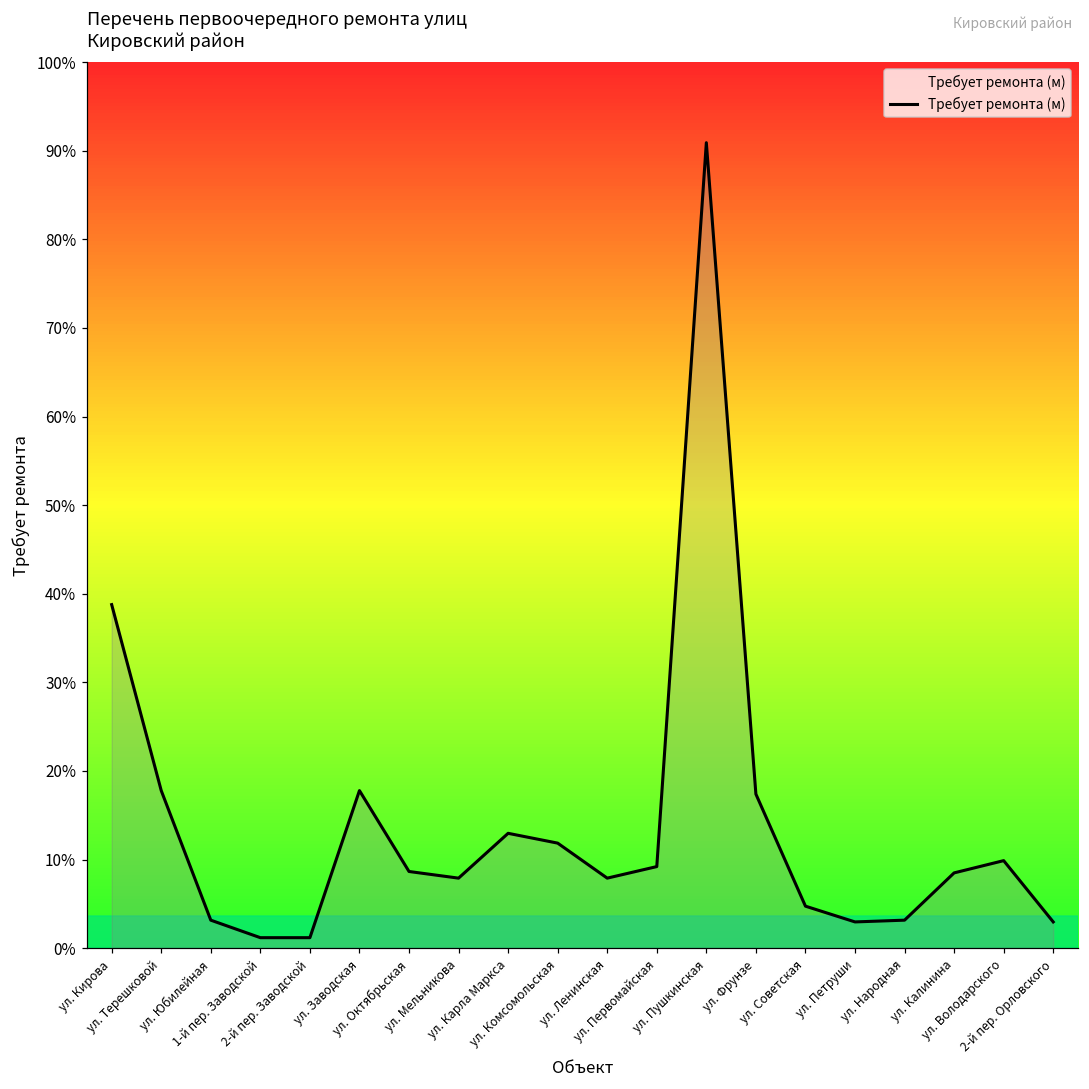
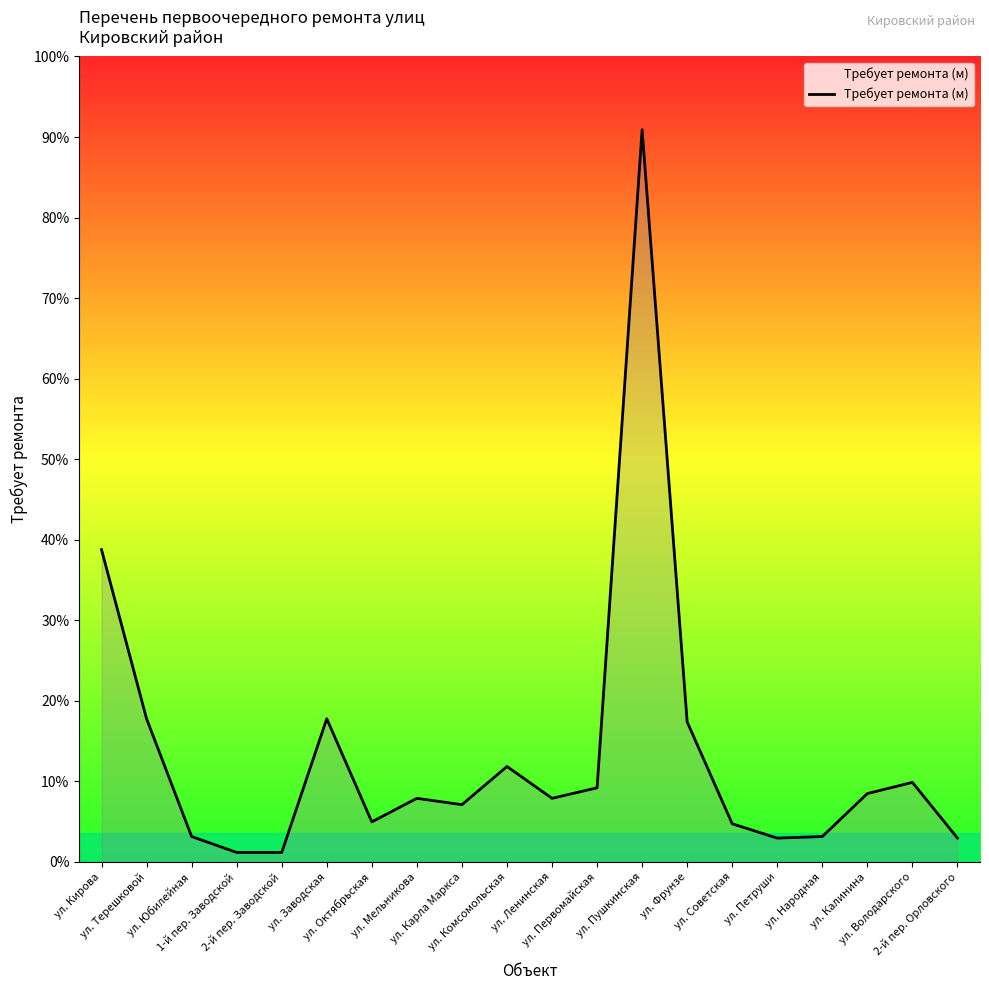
  {
    "ул. Кирова": "39%",
    "ул. Терешковой": "18%",
    "ул. Заводская": "18%",
-   "ул. Октябрьская": "9%",
+   "ул. Октябрьская": "5%",
    "ул. Мельникова": "8%",
-   "ул. Карла Маркса": "13%",
+   "ул. Карла Маркса": "7%",
    "ул. Комсомольская": "12%",
    "ул. Ленинская": "8%",
    "ул. Первомайская": "9%",
    "ул. Пушкинская": "91%",
    "ул. Фрунзе": "17%",
    "ул. Советская": "5%",
    "ул. Калинина": "8%",
    "ул. Володарского": "10%"
  }
